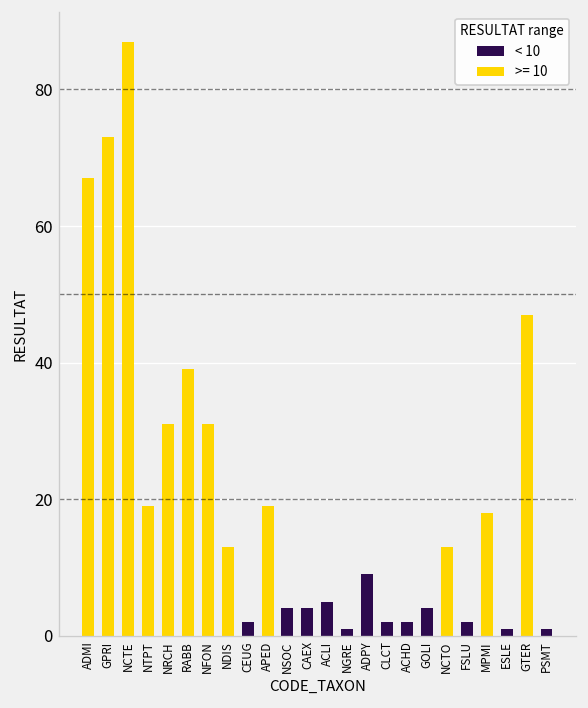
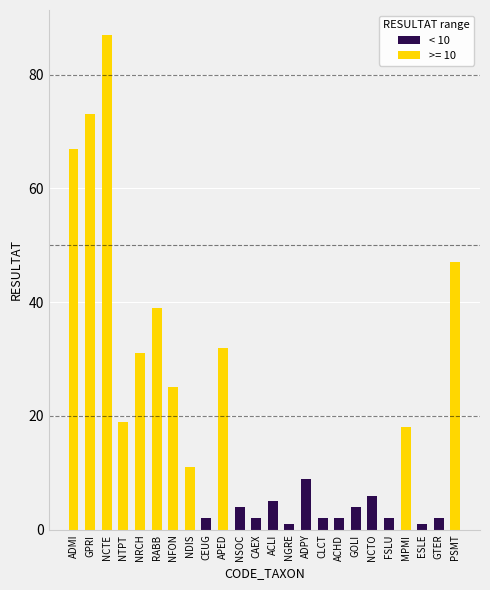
  {
    "ADMI": 67,
    "GPRI": 73,
    "NCTE": 87,
    "NTPT": 19,
    "NRCH": 31,
    "RABB": 39,
-   "NFON": 31,
-   "NDIS": 13,
+   "NFON": 25,
+   "NDIS": 11,
    "CEUG": 2,
-   "APED": 19,
+   "APED": 32,
    "NSOC": 4,
-   "CAEX": 4,
+   "CAEX": 2,
    "ACLI": 5,
    "NGRE": 1,
    "ADPY": 9,
    "CLCT": 2,
    "ACHD": 2,
    "GOLI": 4,
-   "NCTO": 13,
+   "NCTO": 6,
    "FSLU": 2,
    "MPMI": 18,
    "ESLE": 1,
-   "GTER": 47,
-   "PSMT": 1
+   "GTER": 2,
+   "PSMT": 47
  }
